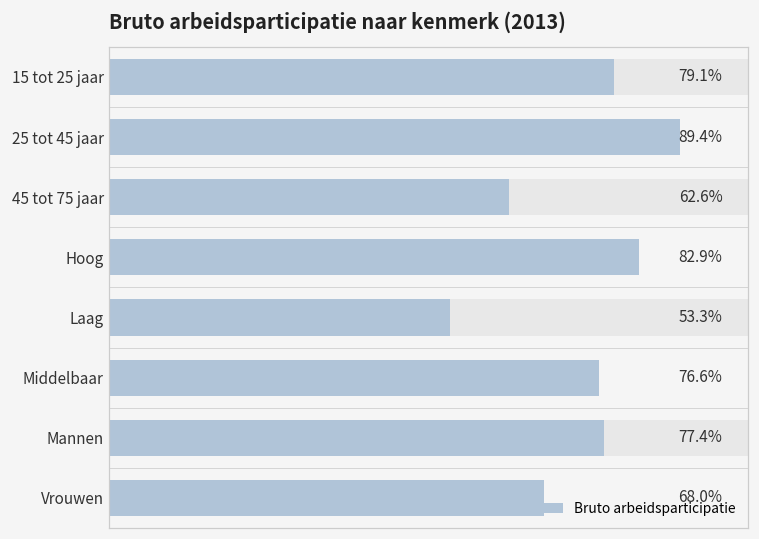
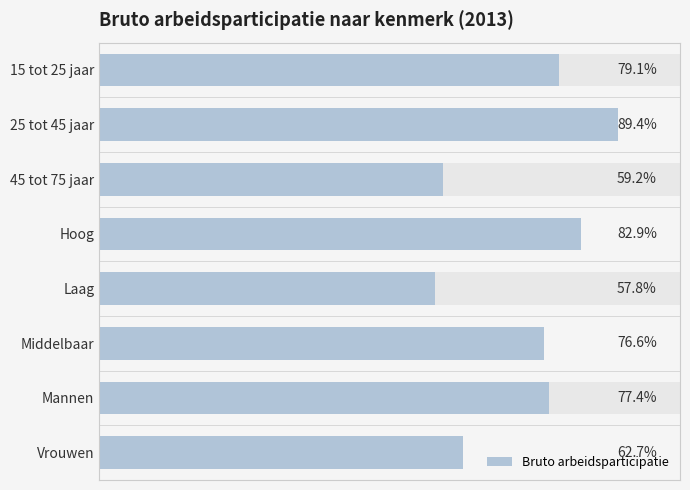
  {
    "Bruto arbeidsparticipatie": {
-     "45 tot 75 jaar": "62.6%",
-     "Laag": "53.3%",
-     "Vrouwen": "68.0%"
+     "45 tot 75 jaar": "59.2%",
+     "Laag": "57.8%",
+     "Vrouwen": "62.7%"
    }
  }
